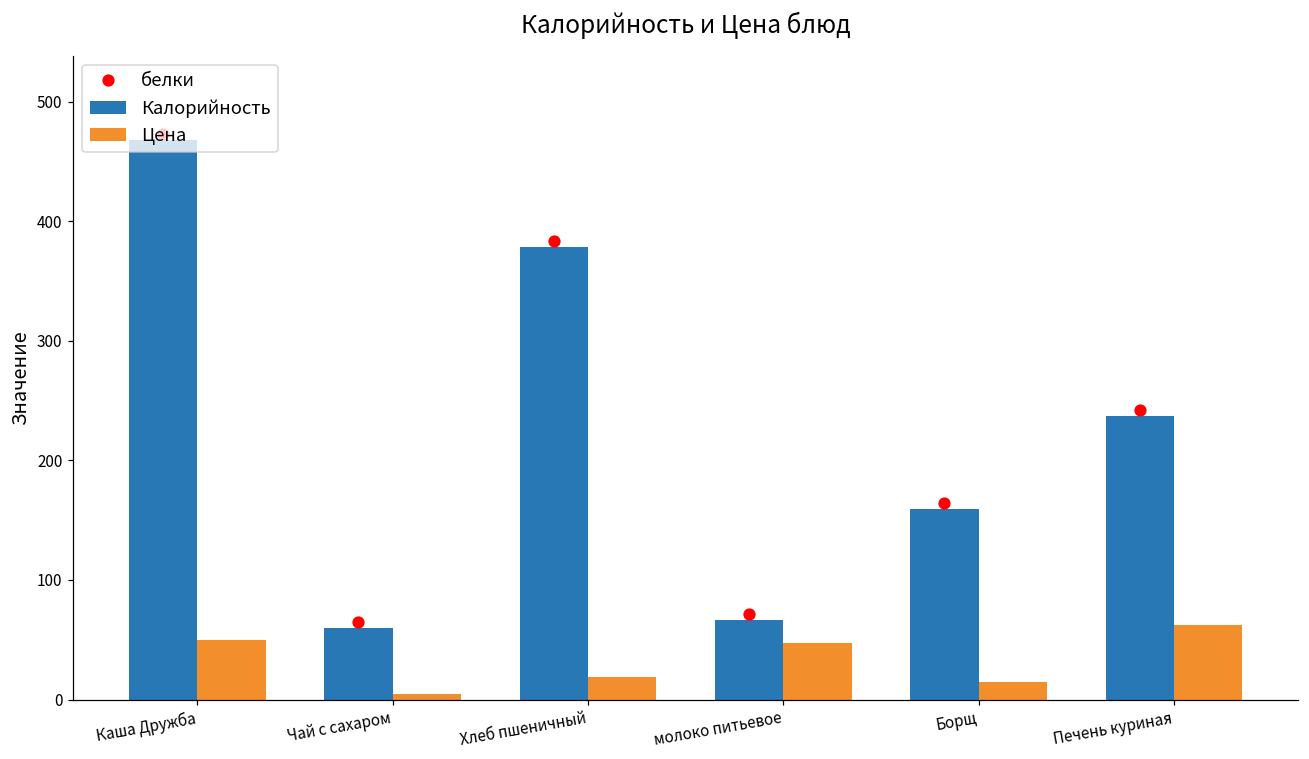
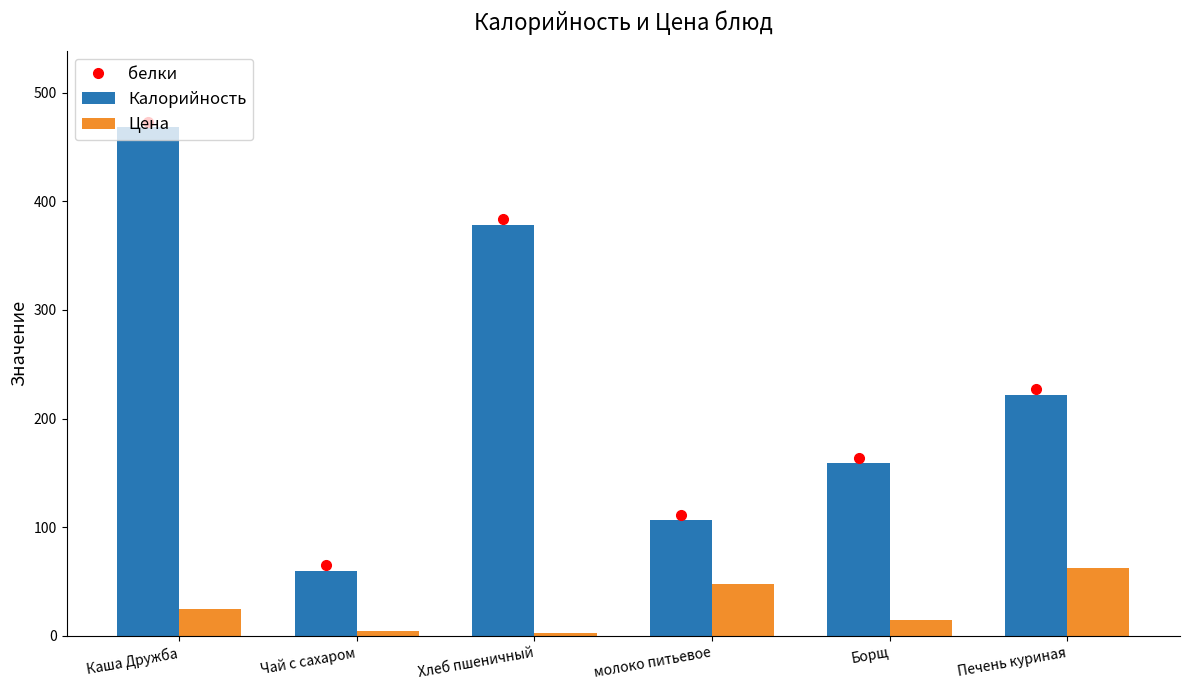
  {
    "Калорийность": {
      "Чай с сахаром": 60,
      "Хлеб пшеничный": 378,
-     "молоко питьевое": 67,
+     "молоко питьевое": 107,
      "Борщ": 159,
-     "Печень куриная": 237
+     "Печень куриная": 222
    },
    "Цена": {
-     "Каша Дружба": 50,
+     "Каша Дружба": 25,
      "Чай с сахаром": 5,
-     "Хлеб пшеничный": 19,
+     "Хлеб пшеничный": 3,
      "молоко питьевое": 48,
      "Борщ": 15,
      "Печень куриная": 62
    }
  }
